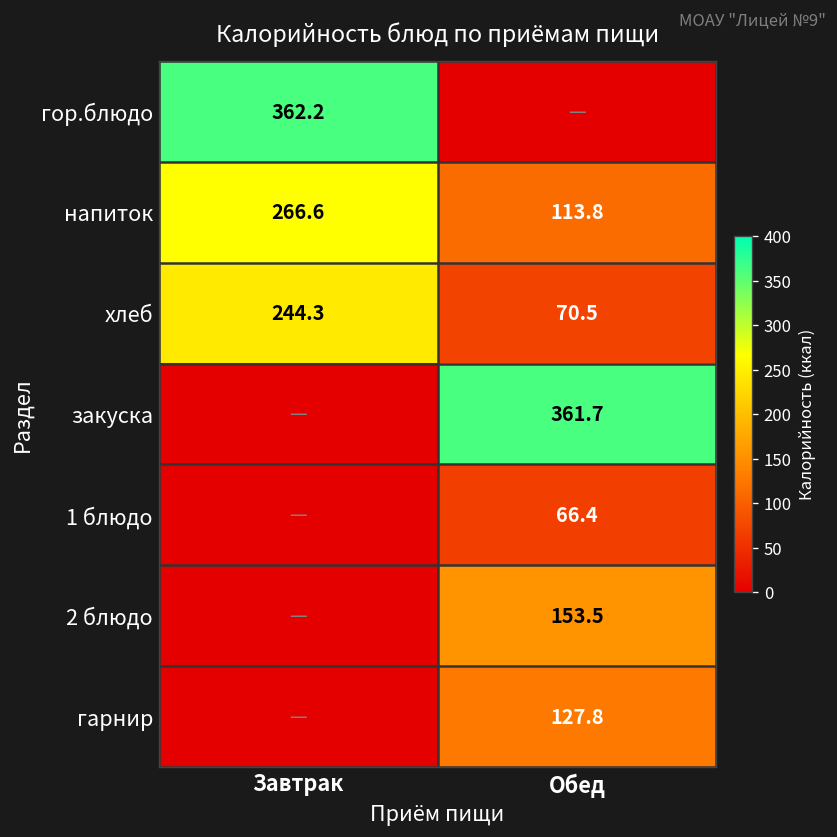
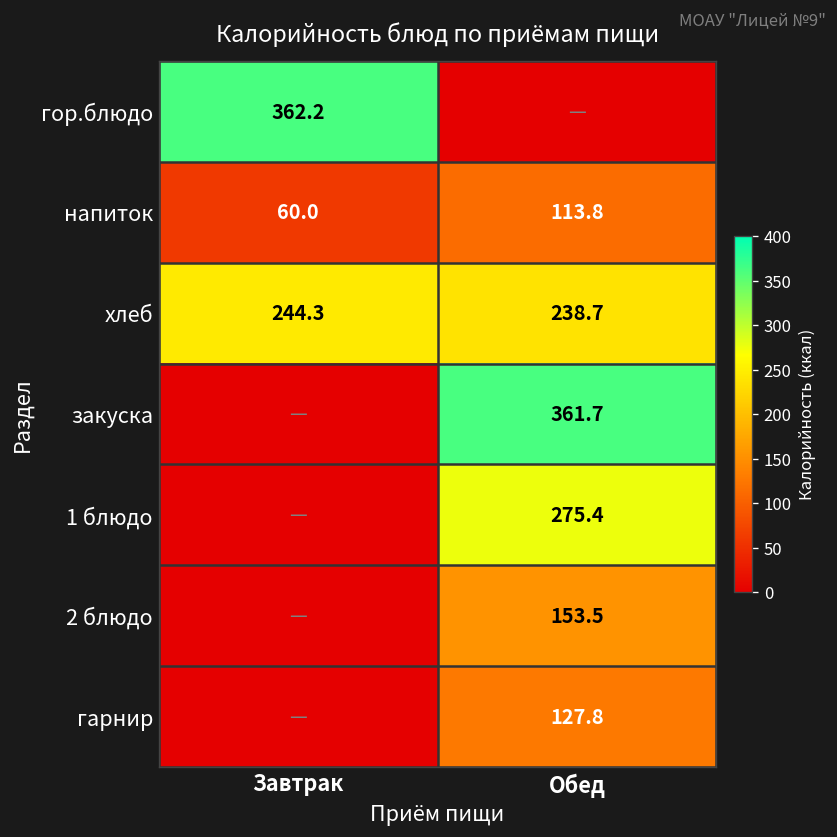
  {
    "гор.блюдо": {
      "Завтрак": 362.2
    },
    "напиток": {
-     "Завтрак": 266.6,
+     "Завтрак": 60.0,
      "Обед": 113.8
    },
    "хлеб": {
      "Завтрак": 244.3,
-     "Обед": 70.5
+     "Обед": 238.7
    },
    "закуска": {
      "Обед": 361.7
    },
    "1 блюдо": {
-     "Обед": 66.4
+     "Обед": 275.4
    },
    "2 блюдо": {
      "Обед": 153.5
    },
    "гарнир": {
      "Обед": 127.8
    }
  }
